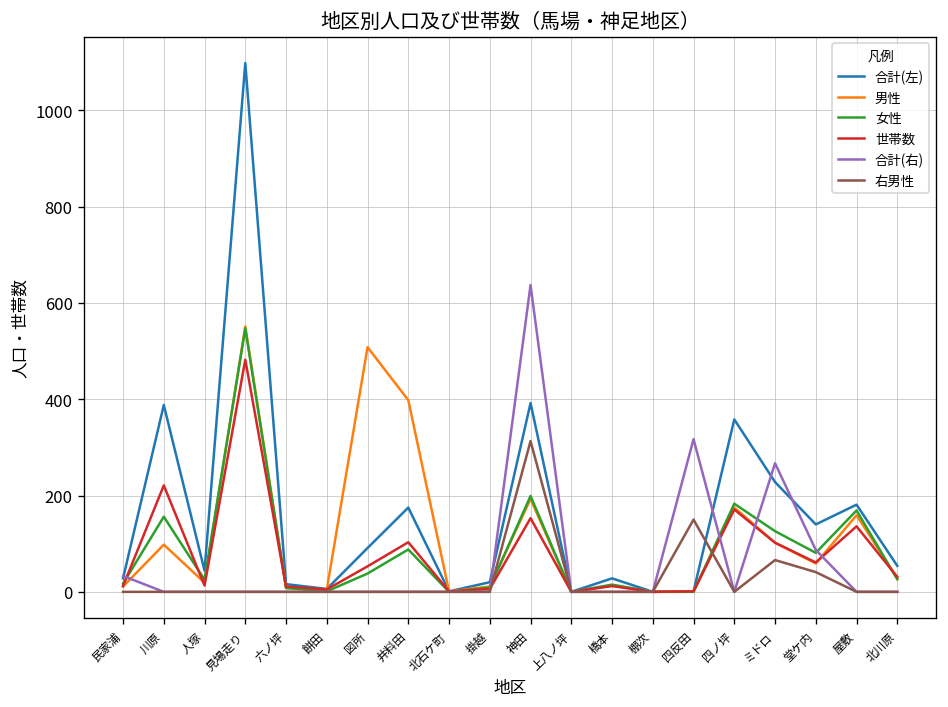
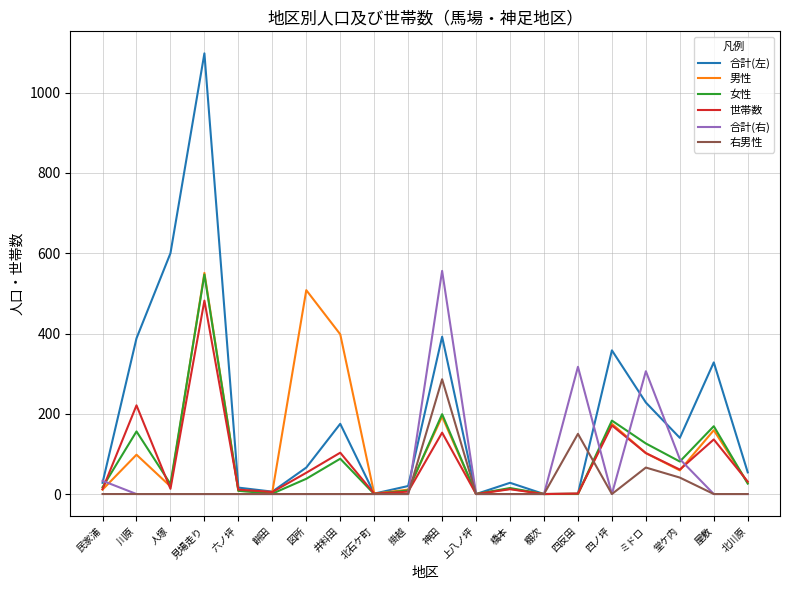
  {
    "合計(左)": {
      "川原": 390,
-     "人塚": 40,
+     "人塚": 600,
      "見場走り": 1100,
-     "図所": 90,
+     "図所": 70,
      "井料田": 180,
      "掛越": 20,
      "神田": 390,
      "橋本": 30,
      "四ノ坪": 360,
      "ミドロ": 230,
      "堂ケ内": 140,
-     "屋敷": 180,
+     "屋敷": 330,
      "北川原": 50
    },
    "男性": {
      "川原": 100,
      "図所": 510,
      "井料田": 400,
      "屋敷": 160
    },
    "女性": {
      "川原": 160,
      "図所": 40,
      "井料田": 90,
      "四ノ坪": 180,
      "ミドロ": 130,
      "屋敷": 170
    },
    "世帯数": {
      "川原": 220,
      "見場走り": 480,
      "図所": 50,
      "井料田": 100,
      "神田": 150,
      "屋敷": 140
    },
    "合計(右)": {
-     "神田": 640,
+     "神田": 560,
      "四反田": 320,
-     "ミドロ": 270
+     "ミドロ": 310
    },
    "右男性": {
      "民家浦": 0,
-     "神田": 310,
+     "神田": 290,
      "四反田": 150,
      "ミドロ": 70,
      "堂ケ内": 40
    }
  }
